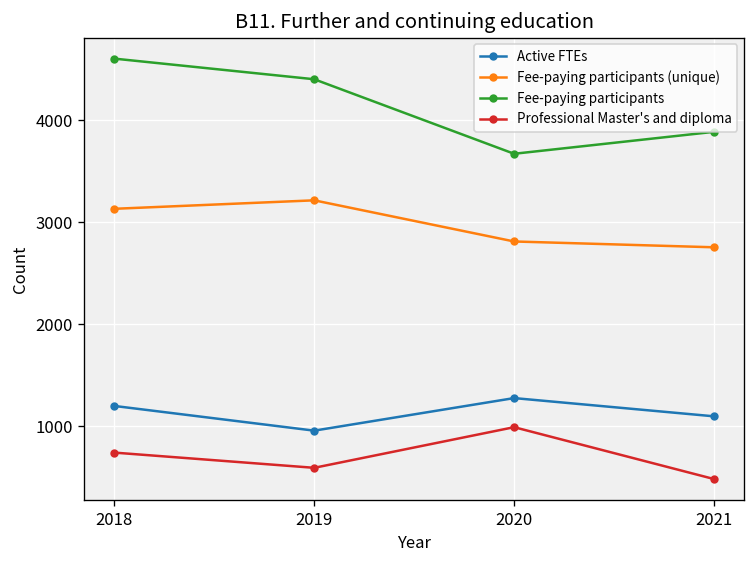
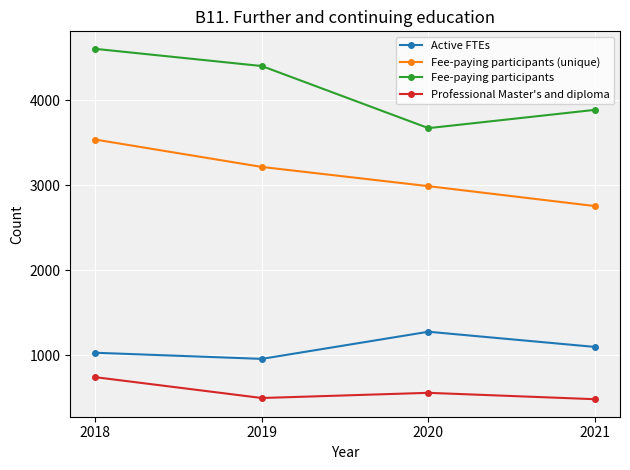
  {
    "Active FTEs": {
-     "2018": 1200,
+     "2018": 1000,
      "2019": 1000,
      "2020": 1300,
      "2021": 1100
    },
    "Fee-paying participants (unique)": {
-     "2018": 3100,
+     "2018": 3500,
      "2019": 3200,
-     "2020": 2800,
+     "2020": 3000,
      "2021": 2800
    },
    "Fee-paying participants": {
      "2018": 4600,
      "2019": 4400,
      "2020": 3700,
      "2021": 3900
    },
    "Professional Master's and diploma": {
      "2018": 700,
-     "2019": 600,
-     "2020": 1000,
+     "2019": 500,
+     "2020": 600,
      "2021": 500
    }
  }
